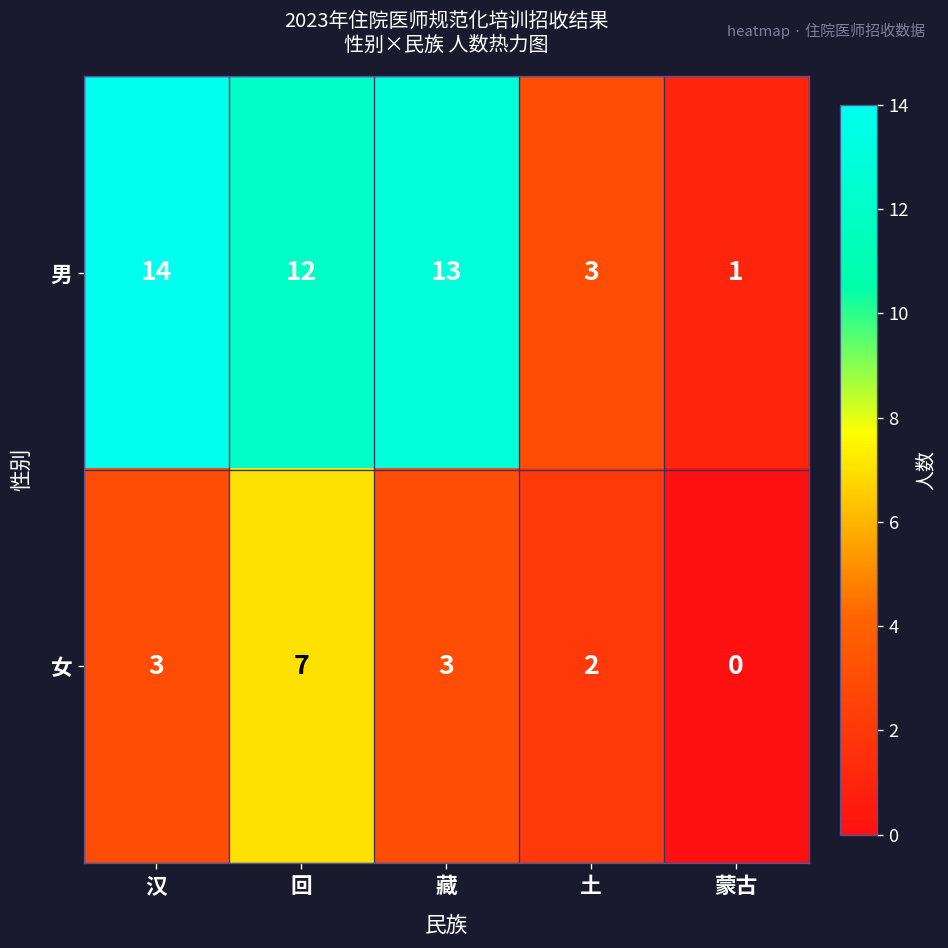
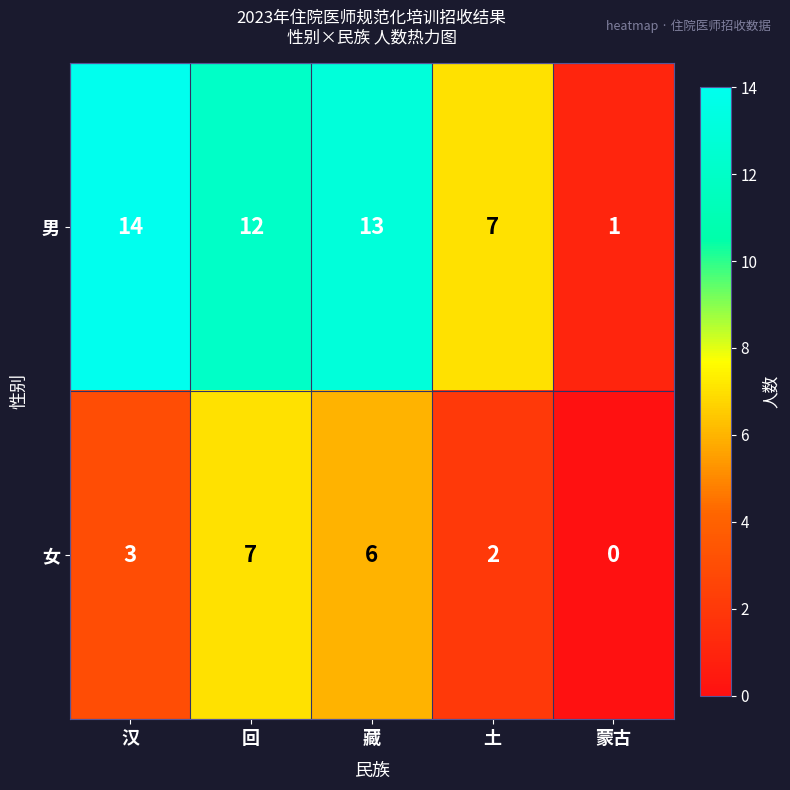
  {
    "男": {
      "汉": 14,
      "回": 12,
      "藏": 13,
-     "土": 3,
+     "土": 7,
      "蒙古": 1
    },
    "女": {
      "汉": 3,
      "回": 7,
-     "藏": 3,
+     "藏": 6,
      "土": 2,
      "蒙古": 0
    }
  }
